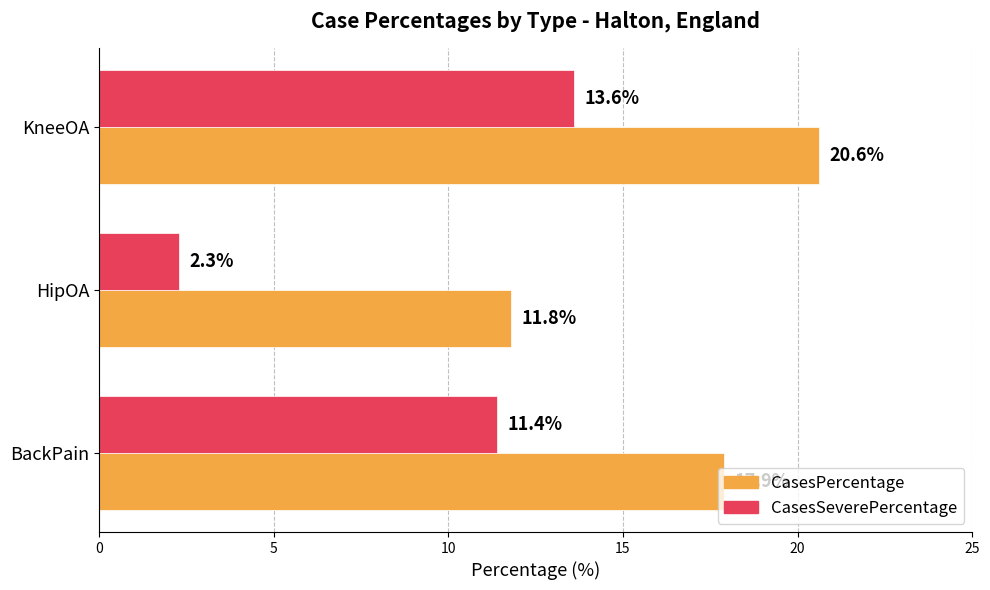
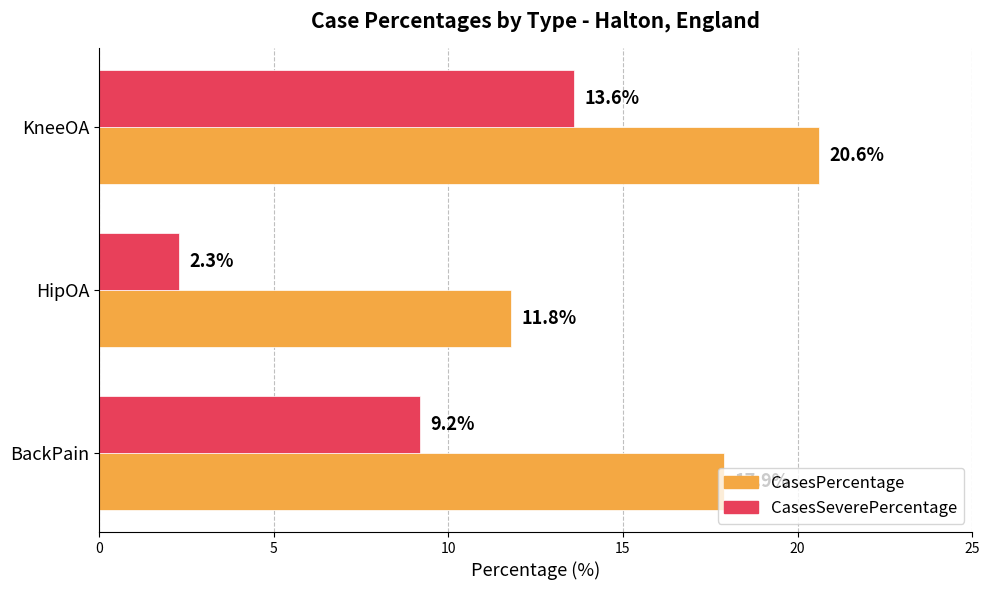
  {
    "CasesPercentage": {
      "KneeOA": "20.6%",
      "HipOA": "11.8%"
    },
    "CasesSeverePercentage": {
      "KneeOA": "13.6%",
      "HipOA": "2.3%",
-     "BackPain": "11.4%"
+     "BackPain": "9.2%"
    }
  }
